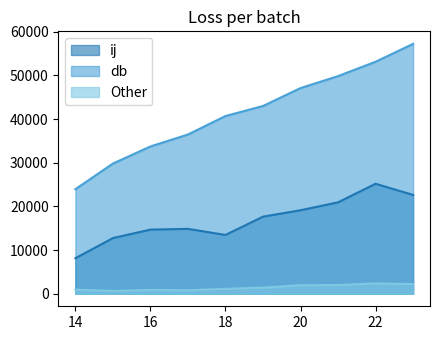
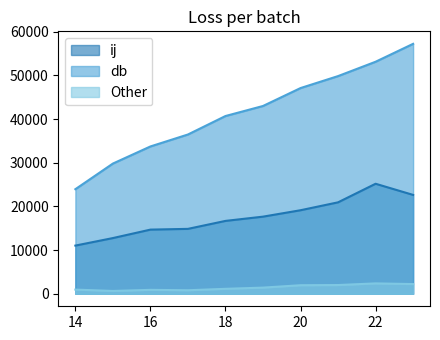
  {
    "ij": {
-     "14": 8000,
+     "14": 11000,
      "16": 15000,
-     "18": 13000,
+     "18": 17000,
      "20": 19000,
      "22": 25000
    }
  }
